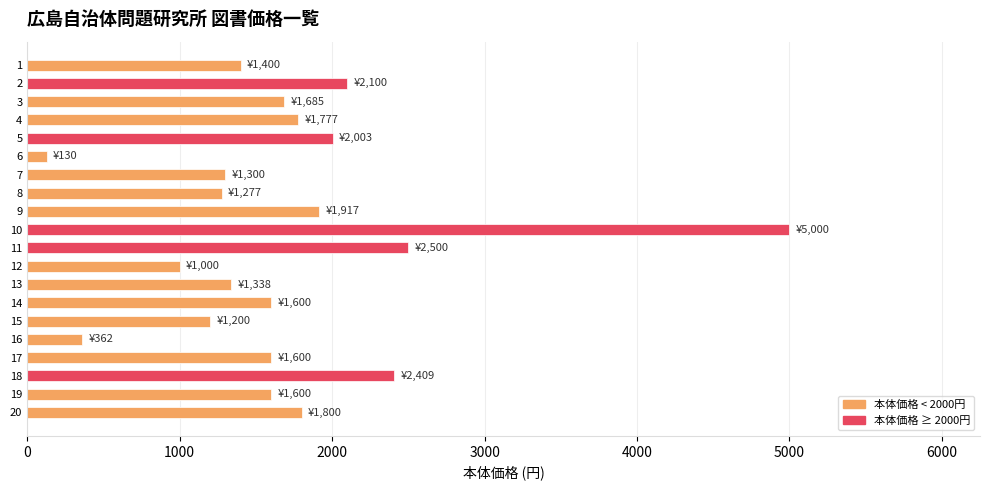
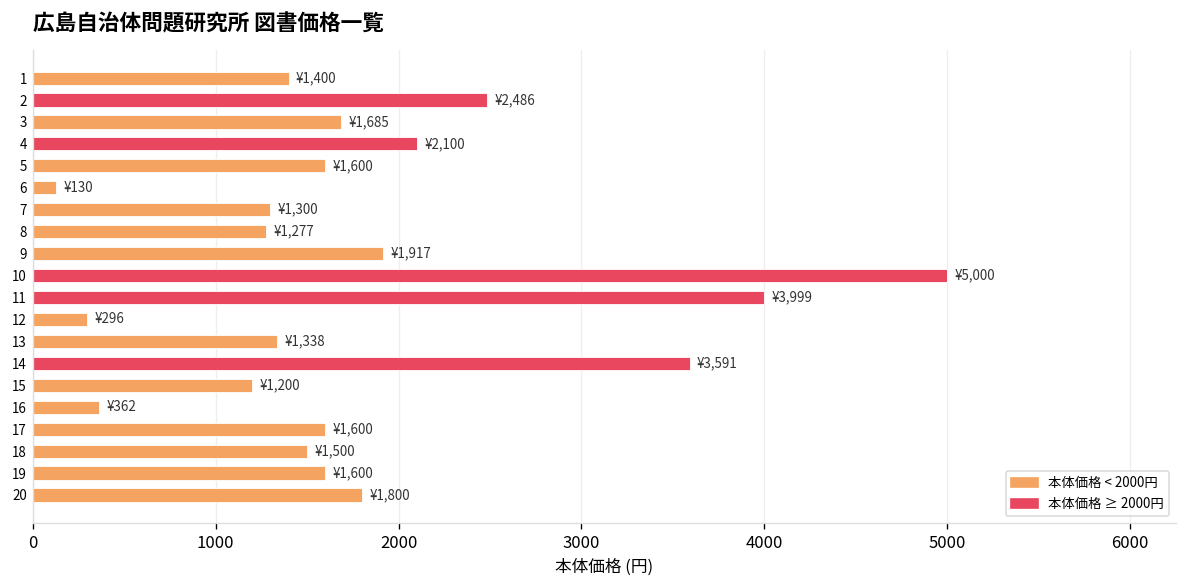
  {
    "1": "¥1,400",
-   "2": "¥2,100",
+   "2": "¥2,486",
    "3": "¥1,685",
-   "4": "¥1,777",
-   "5": "¥2,003",
+   "4": "¥2,100",
+   "5": "¥1,600",
    "6": "¥130",
    "7": "¥1,300",
    "8": "¥1,277",
    "9": "¥1,917",
    "10": "¥5,000",
-   "11": "¥2,500",
-   "12": "¥1,000",
+   "11": "¥3,999",
+   "12": "¥296",
    "13": "¥1,338",
-   "14": "¥1,600",
+   "14": "¥3,591",
    "15": "¥1,200",
    "16": "¥362",
    "17": "¥1,600",
-   "18": "¥2,409",
+   "18": "¥1,500",
    "19": "¥1,600",
    "20": "¥1,800"
  }
